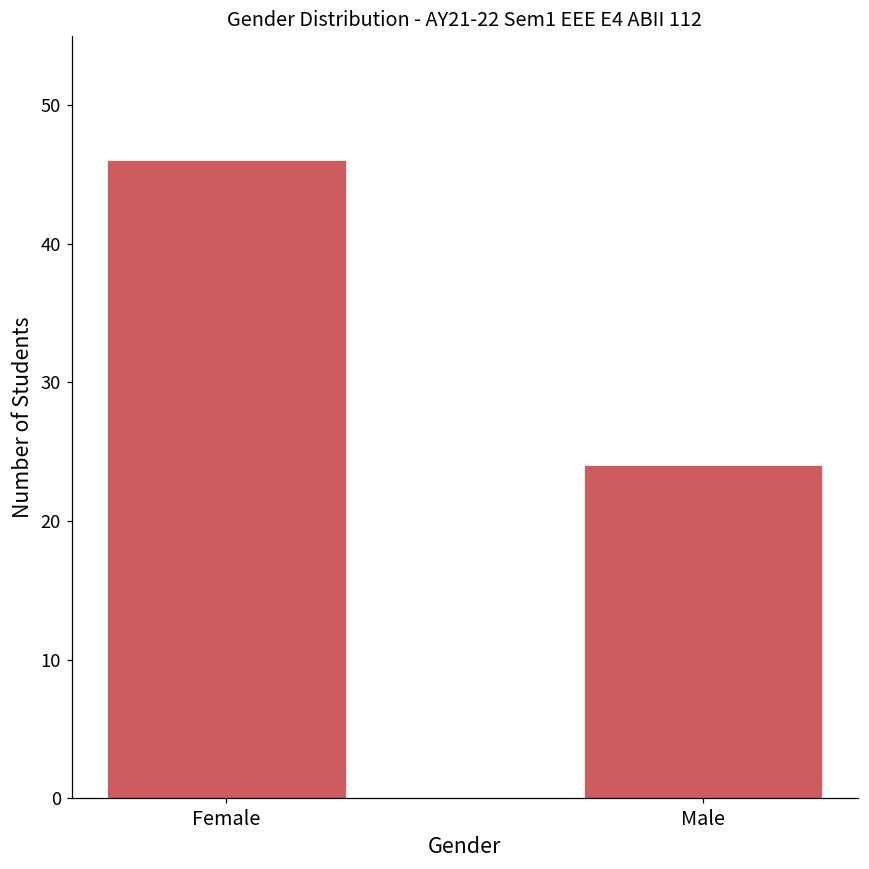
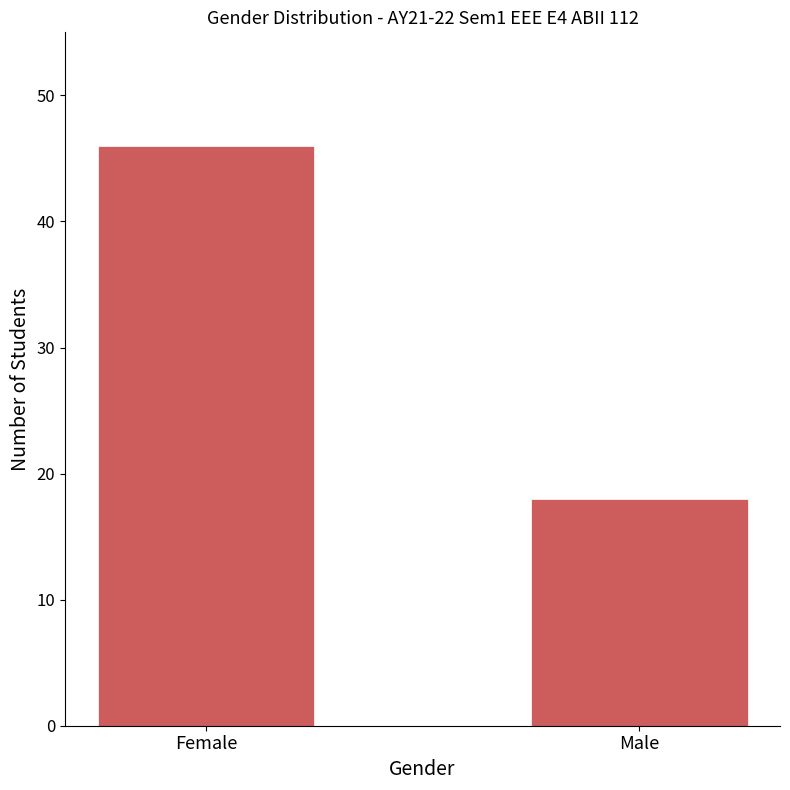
  {
    "Female": 46,
-   "Male": 24
+   "Male": 18
  }
